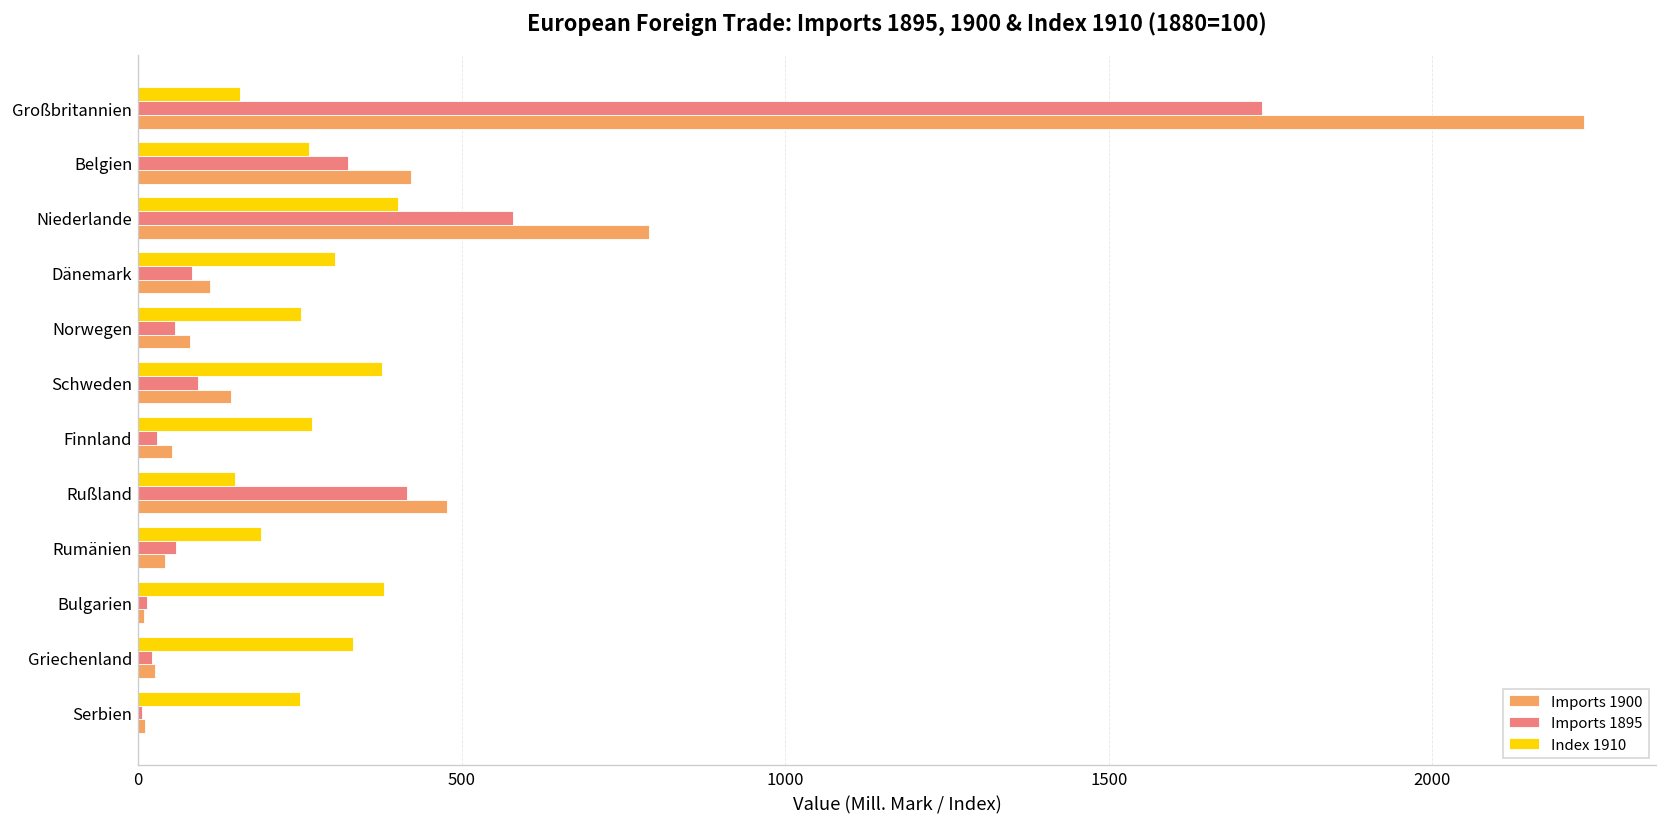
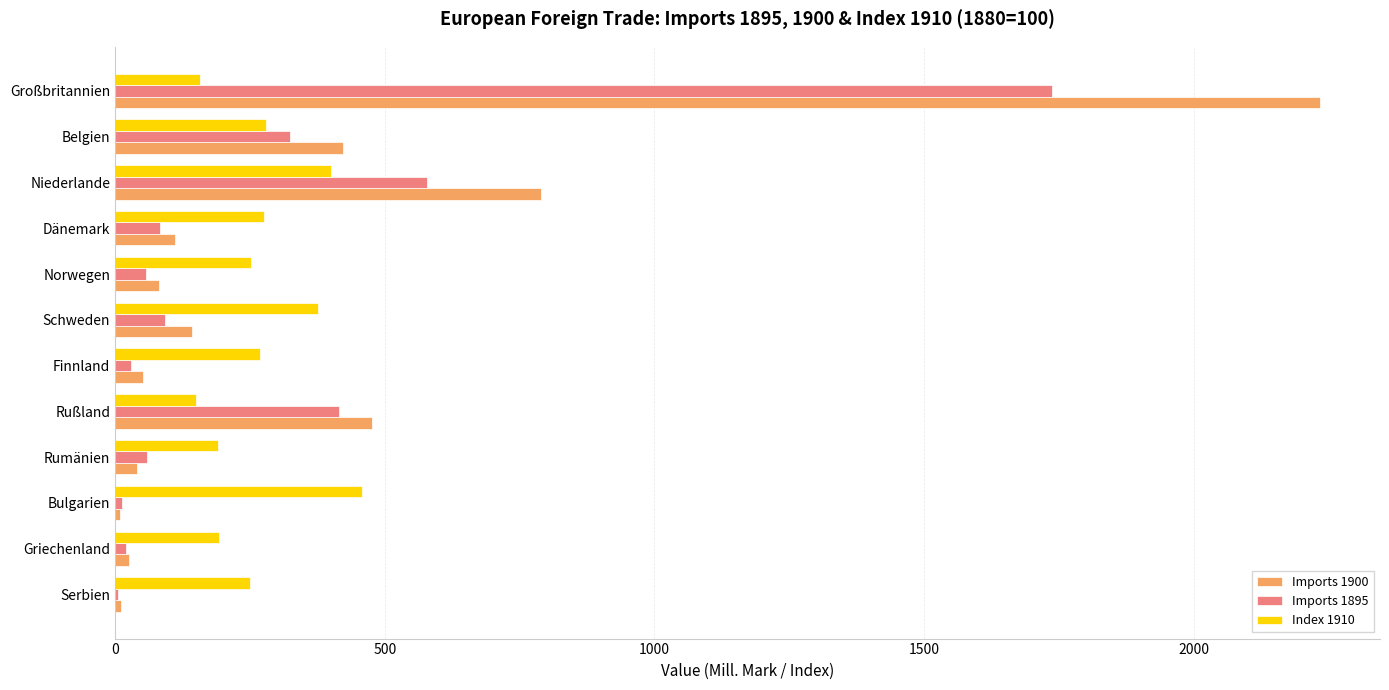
  {
    "Index 1910": {
      "Großbritannien": 160,
-     "Belgien": 260,
+     "Belgien": 280,
      "Niederlande": 400,
-     "Dänemark": 300,
+     "Dänemark": 280,
      "Norwegen": 250,
      "Schweden": 380,
      "Finnland": 270,
      "Rußland": 150,
      "Rumänien": 190,
-     "Bulgarien": 380,
-     "Griechenland": 330,
+     "Bulgarien": 460,
+     "Griechenland": 190,
      "Serbien": 250
    }
  }
